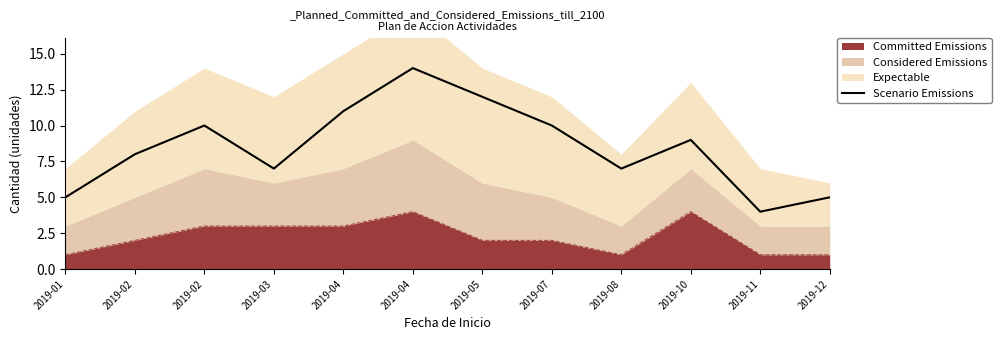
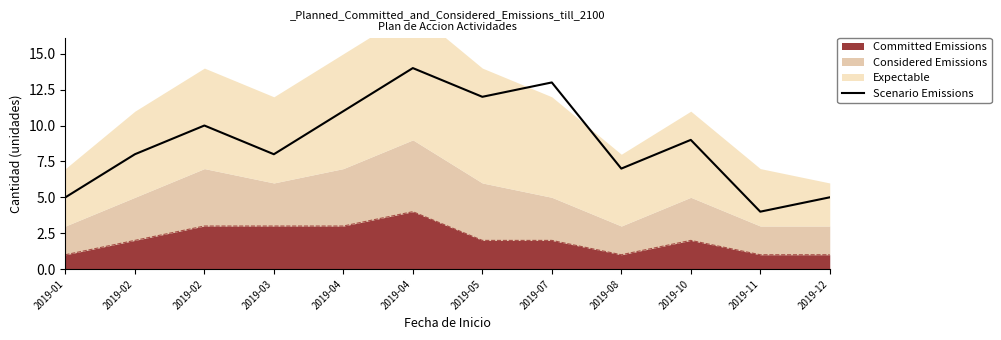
  {
    "Scenario Emissions": {
      "2019-01": 5,
-     "2019-03": 7,
+     "2019-03": 8,
      "2019-05": 12,
-     "2019-07": 10,
+     "2019-07": 13,
      "2019-08": 7,
      "2019-10": 9,
      "2019-11": 4,
      "2019-12": 5
    },
    "Committed Emissions": {
      "2019-01": 1,
      "2019-03": 3,
      "2019-05": 2,
      "2019-07": 2,
      "2019-08": 1,
-     "2019-10": 4,
+     "2019-10": 2,
      "2019-11": 1,
      "2019-12": 1
    }
  }
